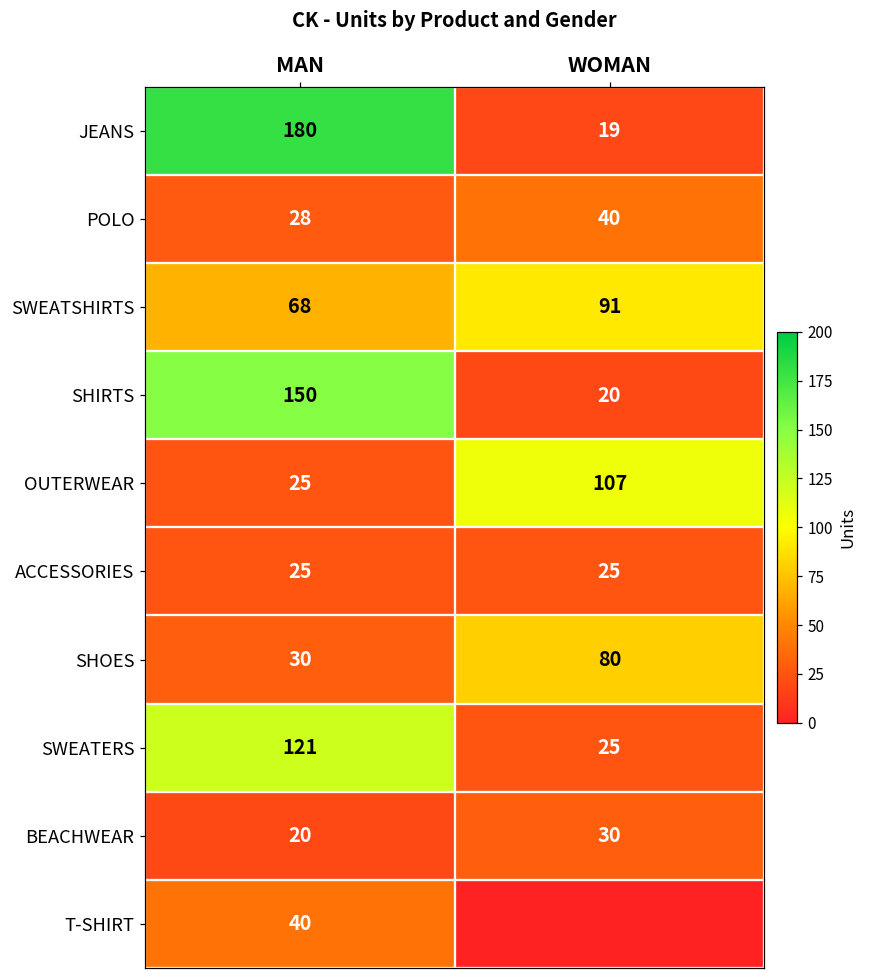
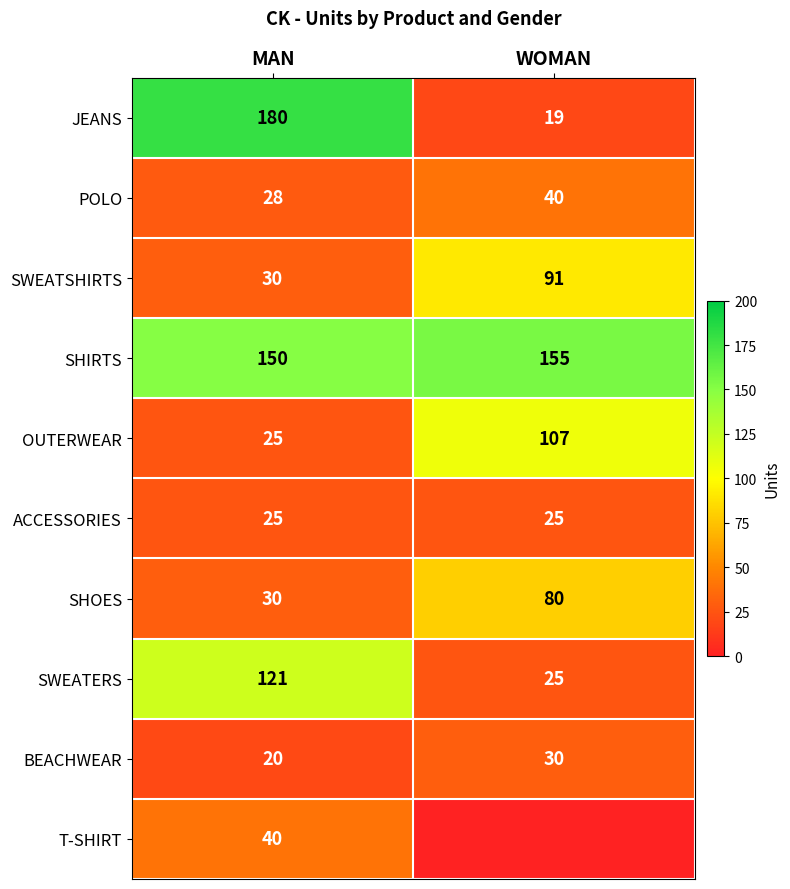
  {
    "JEANS": {
      "MAN": 180,
      "WOMAN": 19
    },
    "POLO": {
      "MAN": 28,
      "WOMAN": 40
    },
    "SWEATSHIRTS": {
-     "MAN": 68,
+     "MAN": 30,
      "WOMAN": 91
    },
    "SHIRTS": {
      "MAN": 150,
-     "WOMAN": 20
+     "WOMAN": 155
    },
    "OUTERWEAR": {
      "MAN": 25,
      "WOMAN": 107
    },
    "ACCESSORIES": {
      "MAN": 25,
      "WOMAN": 25
    },
    "SHOES": {
      "MAN": 30,
      "WOMAN": 80
    },
    "SWEATERS": {
      "MAN": 121,
      "WOMAN": 25
    },
    "BEACHWEAR": {
      "MAN": 20,
      "WOMAN": 30
    },
    "T-SHIRT": {
      "MAN": 40
    }
  }
